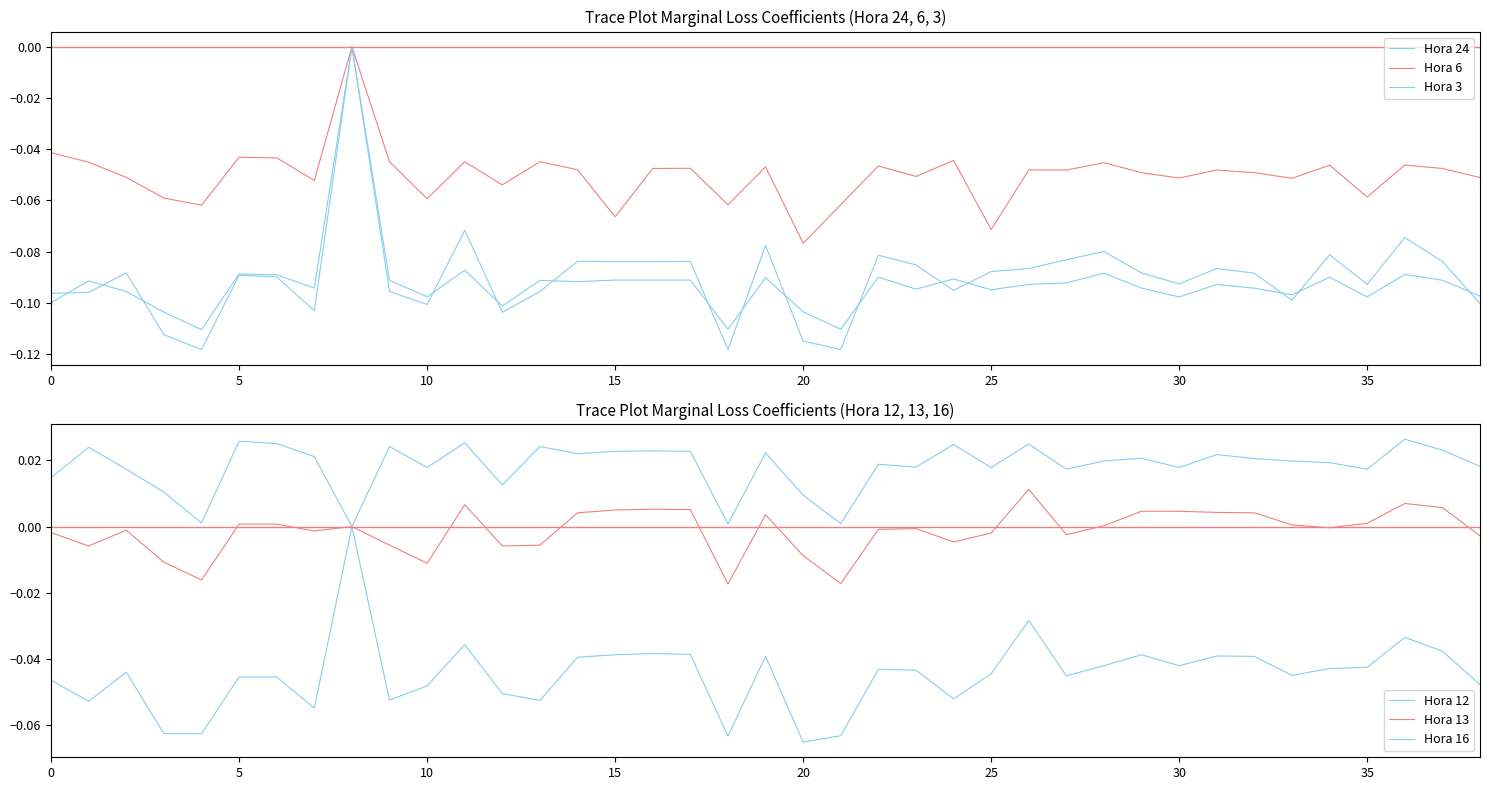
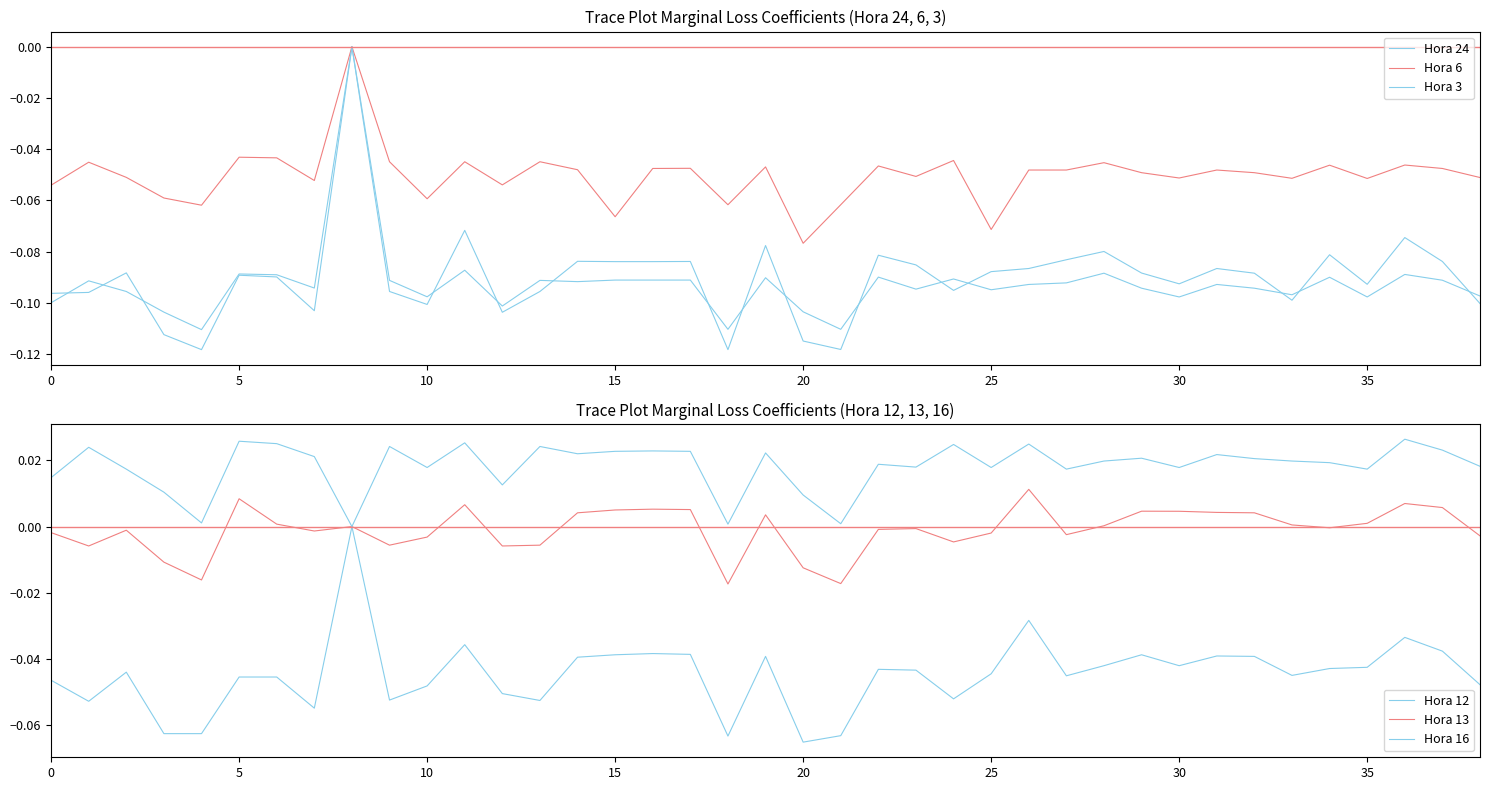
  {
    "Trace Plot Marginal Loss Coefficients (Hora 24, 6, 3)": {
      "Hora 6": {
-       "0": -0.041,
+       "0": -0.054,
        "5": -0.043,
        "10": -0.059,
        "15": -0.066,
        "20": -0.077,
        "25": -0.071,
        "30": -0.051,
-       "35": -0.059
+       "35": -0.051
      }
    },
    "Trace Plot Marginal Loss Coefficients (Hora 12, 13, 16)": {
      "Hora 13": {
        "0": -0.002,
-       "5": 0.001,
-       "10": -0.011,
+       "5": 0.008,
+       "10": -0.003,
        "15": 0.005,
-       "20": -0.009,
+       "20": -0.012,
        "25": -0.002,
        "30": 0.005,
        "35": 0.001
      }
    }
  }
